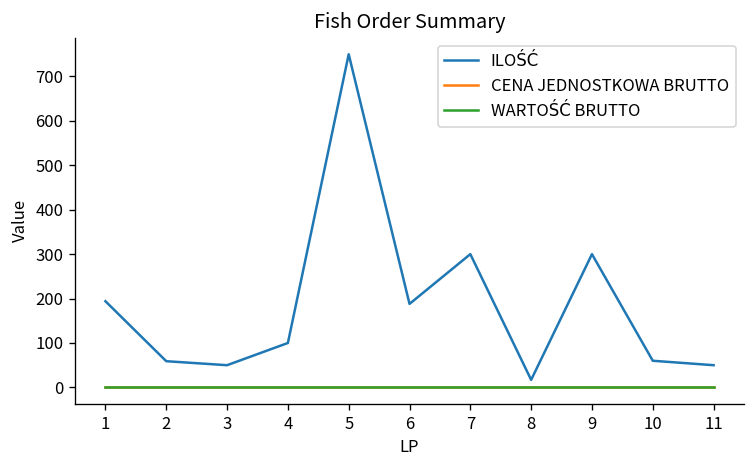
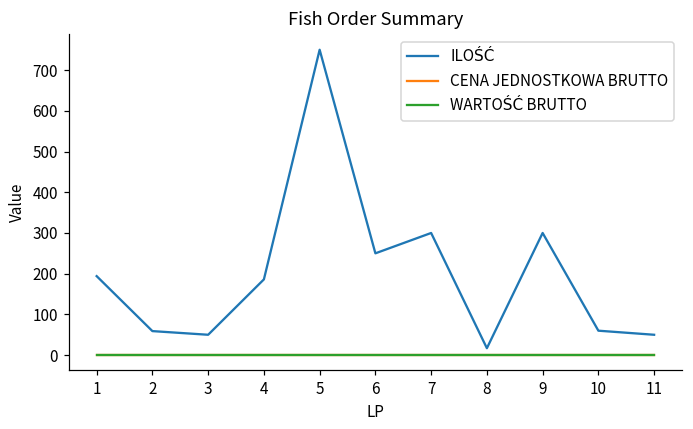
  {
    "ILOŚĆ": {
      "1": 190,
      "2": 60,
      "3": 50,
-     "4": 100,
+     "4": 190,
      "5": 750,
-     "6": 190,
+     "6": 250,
      "7": 300,
      "8": 20,
      "9": 300,
      "10": 60,
      "11": 50
    },
    "WARTOŚĆ BRUTTO": {
      "1": 0,
      "2": 0,
      "3": 0,
      "4": 0,
      "5": 0,
      "6": 0,
      "7": 0,
      "8": 0,
      "9": 0,
      "10": 0,
      "11": 0
    }
  }
